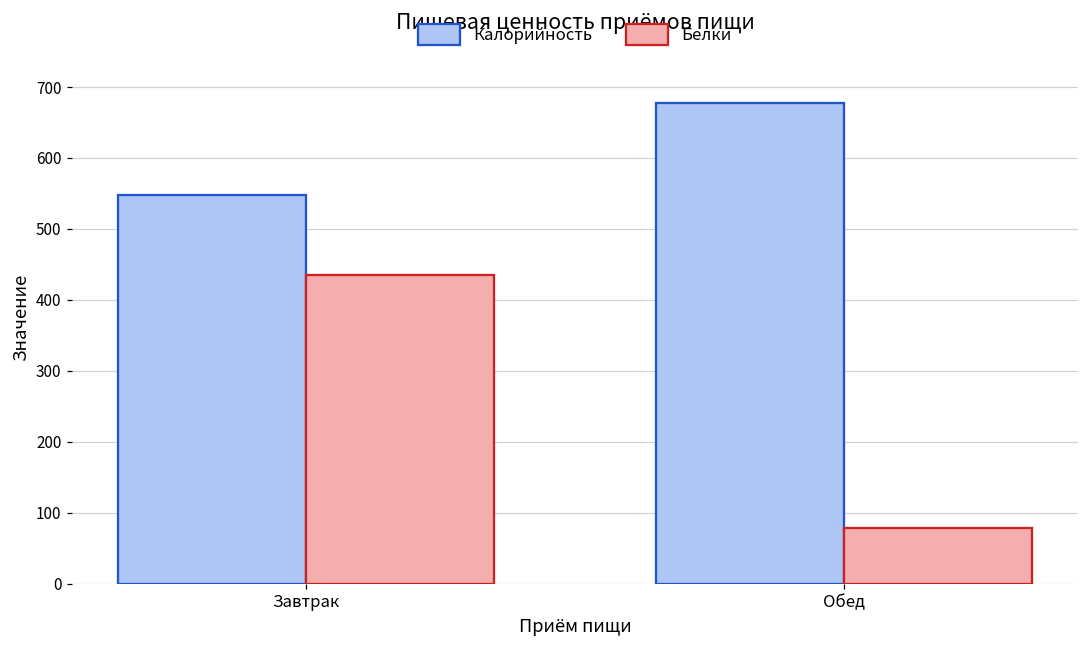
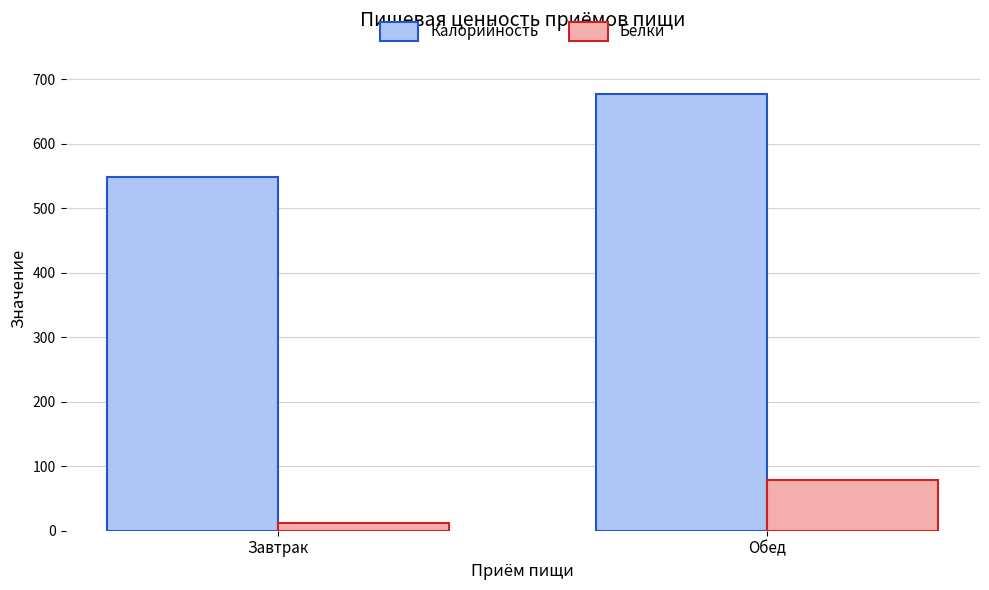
  {
    "Калорийность": {
      "Завтрак": 550,
      "Обед": 680
    },
    "Белки": {
-     "Завтрак": 440,
+     "Завтрак": 10,
      "Обед": 80
    }
  }
